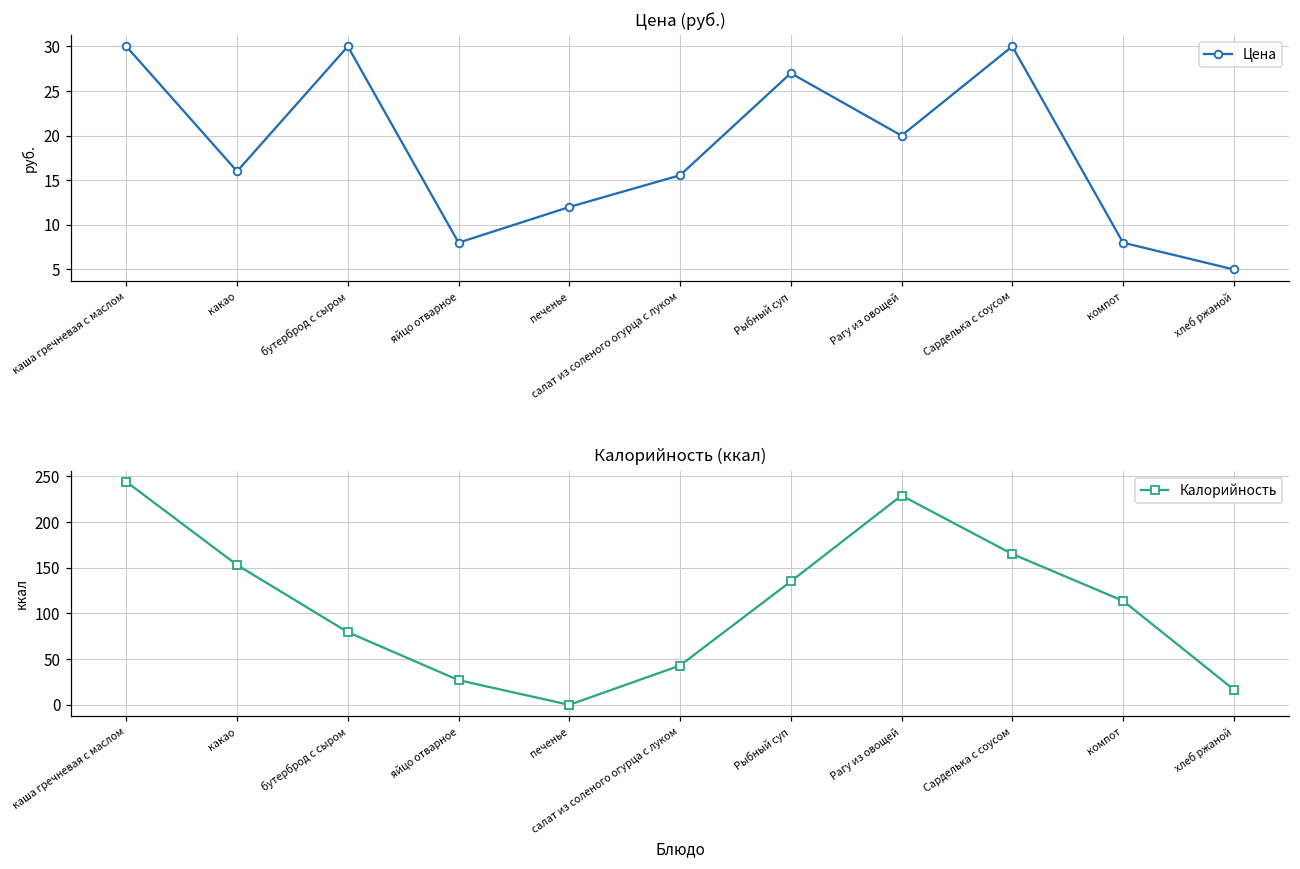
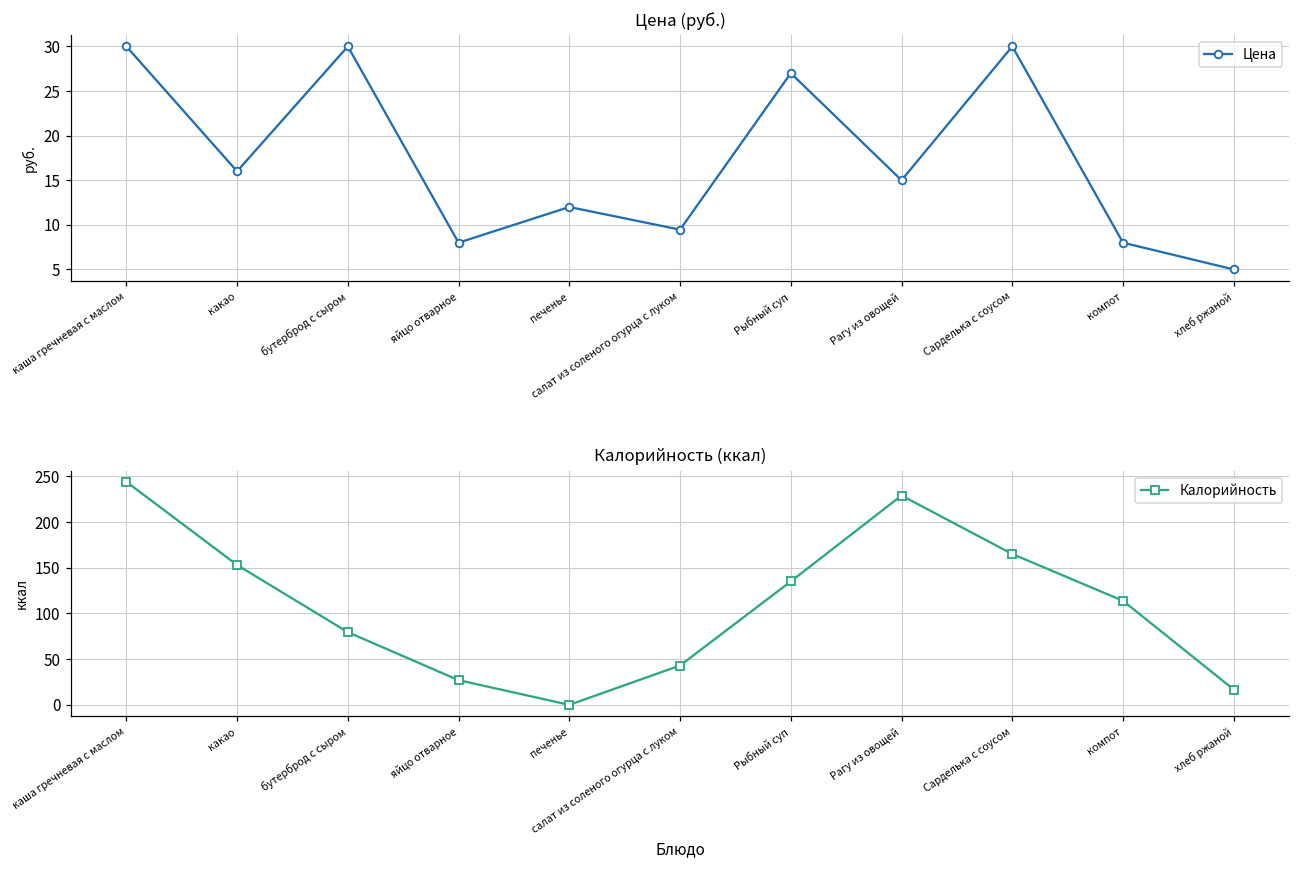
  {
    "Цена (руб.)": {
      "каша гречневая с маслом": 30,
      "какао": 16,
      "бутерброд с сыром": 30,
      "яйцо отварное": 8,
      "печенье": 12,
-     "салат из соленого огурца с луком": 16,
+     "салат из соленого огурца с луком": 9,
      "Рыбный суп": 27,
-     "Рагу из овощей": 20,
+     "Рагу из овощей": 15,
      "Сарделька с соусом": 30,
      "компот": 8,
      "хлеб ржаной": 5
    },
    "Калорийность (ккал)": {
      "каша гречневая с маслом": 240,
      "какао": 150,
      "бутерброд с сыром": 80,
      "яйцо отварное": 30,
      "печенье": 0,
      "салат из соленого огурца с луком": 40,
      "Рыбный суп": 140,
      "Рагу из овощей": 230,
      "Сарделька с соусом": 170,
      "компот": 110,
      "хлеб ржаной": 20
    }
  }
